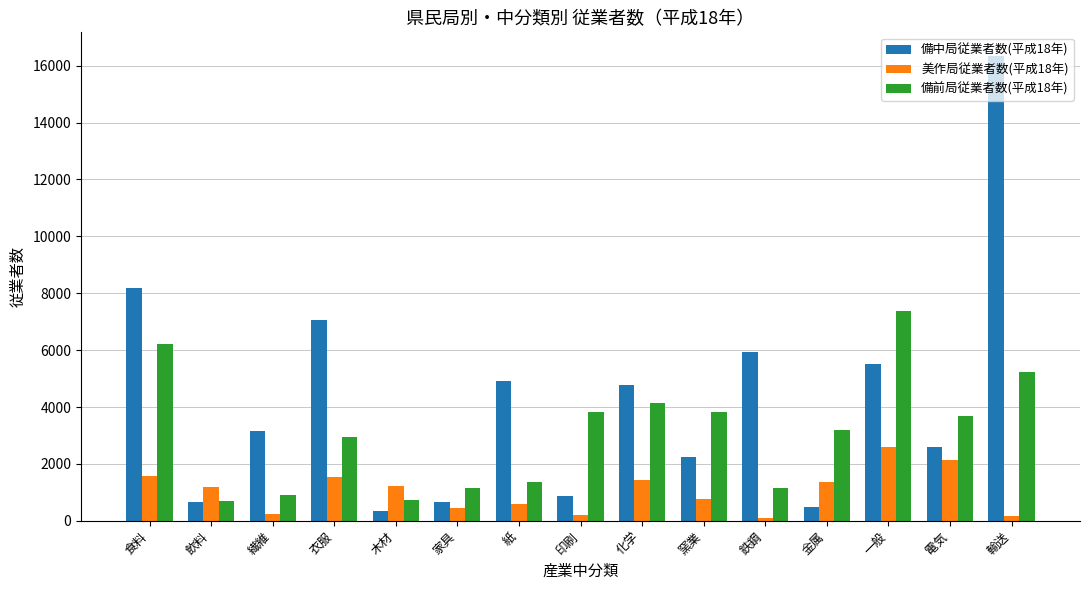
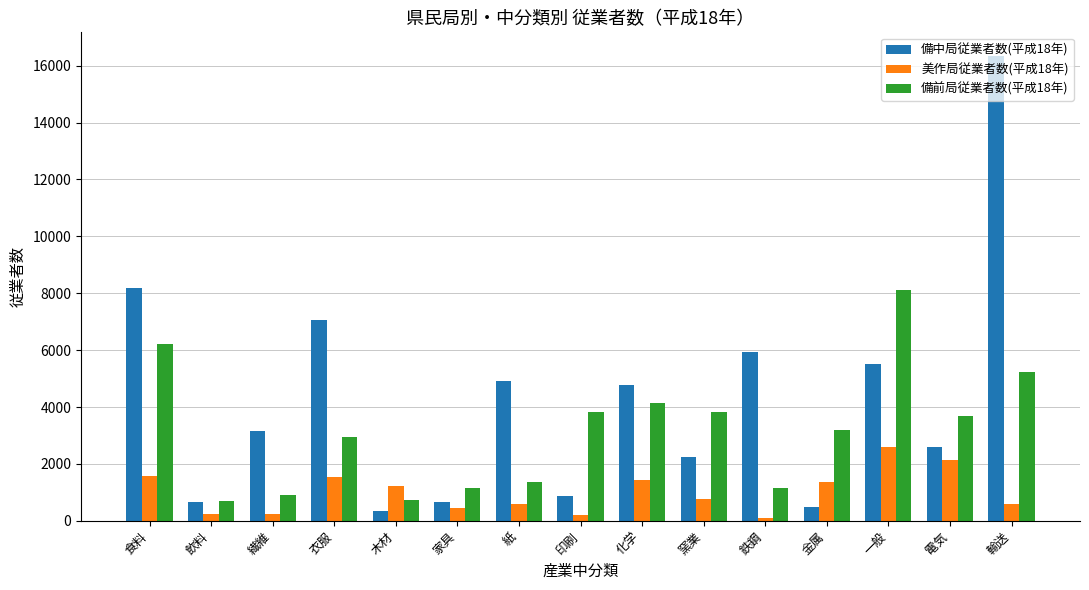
  {
    "備中局従業者数(平成18年)": {
      "食料": 8200,
      "飲料": 700,
      "繊維": 3100,
      "衣服": 7100,
      "木材": 400,
      "家具": 700,
      "紙": 4900,
      "印刷": 900,
      "化学": 4800,
      "窯業": 2200,
      "鉄鋼": 5900,
      "金属": 500,
      "一般": 5500,
      "電気": 2600
    },
    "美作局従業者数(平成18年)": {
      "食料": 1600,
-     "飲料": 1200,
+     "飲料": 200,
      "繊維": 300,
      "衣服": 1500,
      "木材": 1200,
      "家具": 500,
      "紙": 600,
      "印刷": 200,
      "化学": 1400,
      "窯業": 800,
      "鉄鋼": 100,
      "金属": 1400,
      "一般": 2600,
      "電気": 2100,
-     "輸送": 200
+     "輸送": 600
    },
    "備前局従業者数(平成18年)": {
      "食料": 6200,
      "飲料": 700,
      "繊維": 900,
      "衣服": 3000,
      "木材": 700,
      "家具": 1100,
      "紙": 1400,
      "印刷": 3800,
      "化学": 4200,
      "窯業": 3800,
      "鉄鋼": 1200,
      "金属": 3200,
-     "一般": 7400,
+     "一般": 8100,
      "電気": 3700,
      "輸送": 5200
    }
  }
